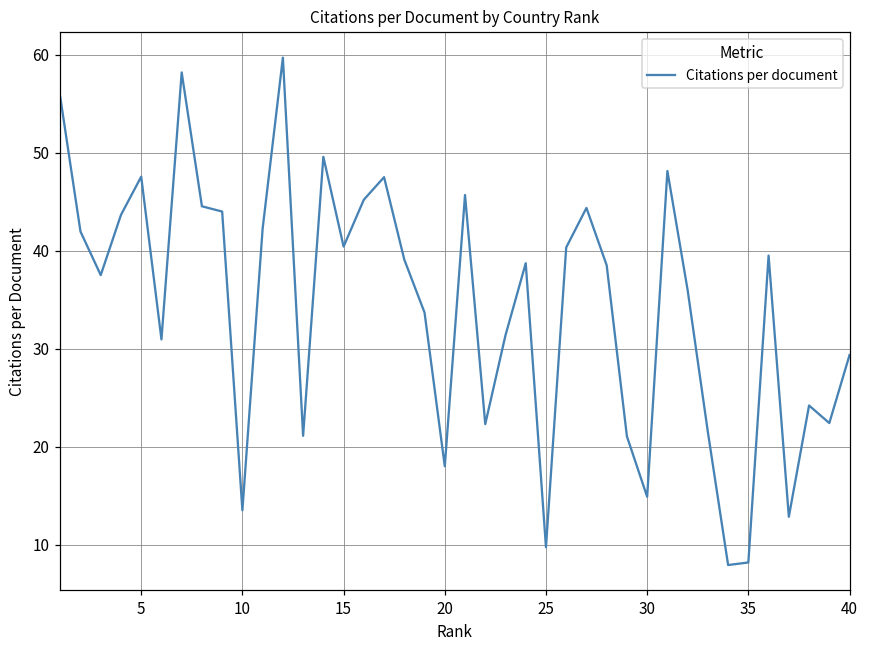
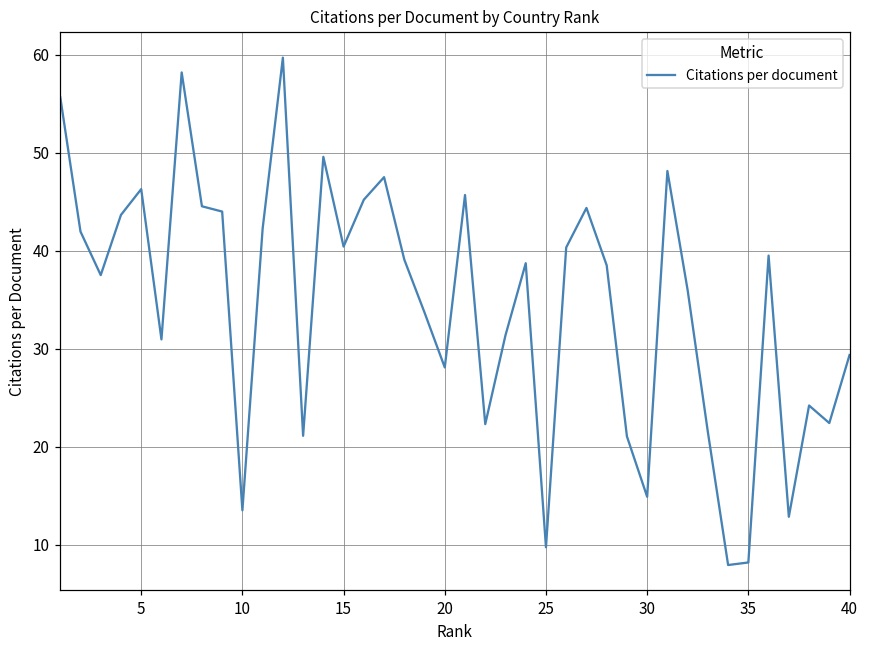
  {
-   "5": 48,
+   "5": 46,
    "10": 14,
    "15": 40,
-   "20": 18,
+   "20": 28,
    "25": 10,
    "30": 15,
    "35": 8,
    "40": 29
  }
